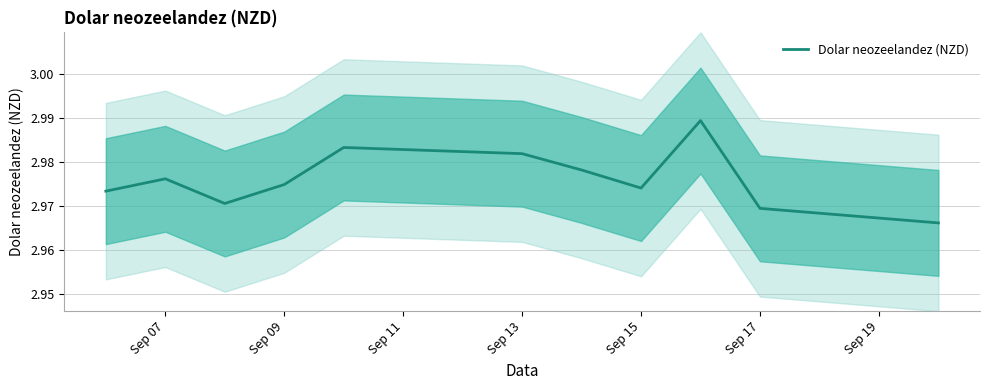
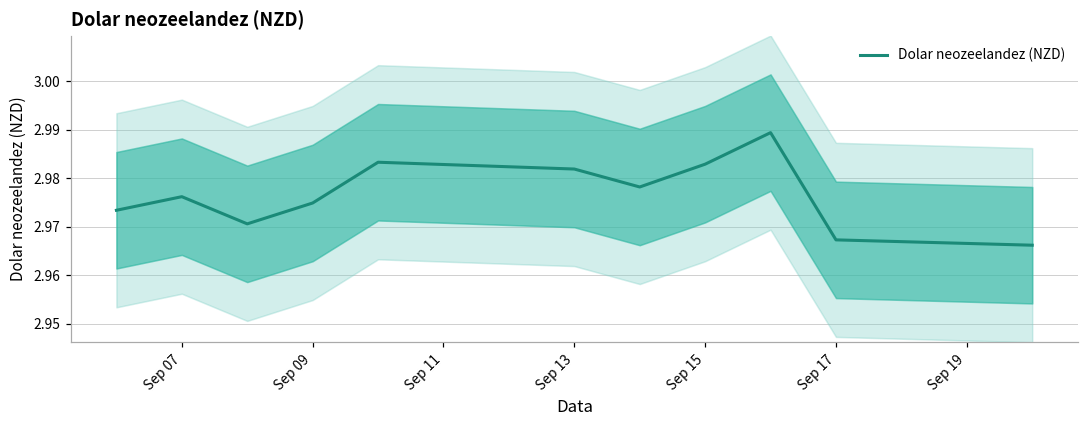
  {
    "Dolar neozeelandez (NZD)": {
      "Sep 07": 2.976,
      "Sep 09": 2.975,
      "Sep 13": 2.982,
-     "Sep 15": 2.974,
-     "Sep 17": 2.970
+     "Sep 15": 2.983,
+     "Sep 17": 2.967
    }
  }
